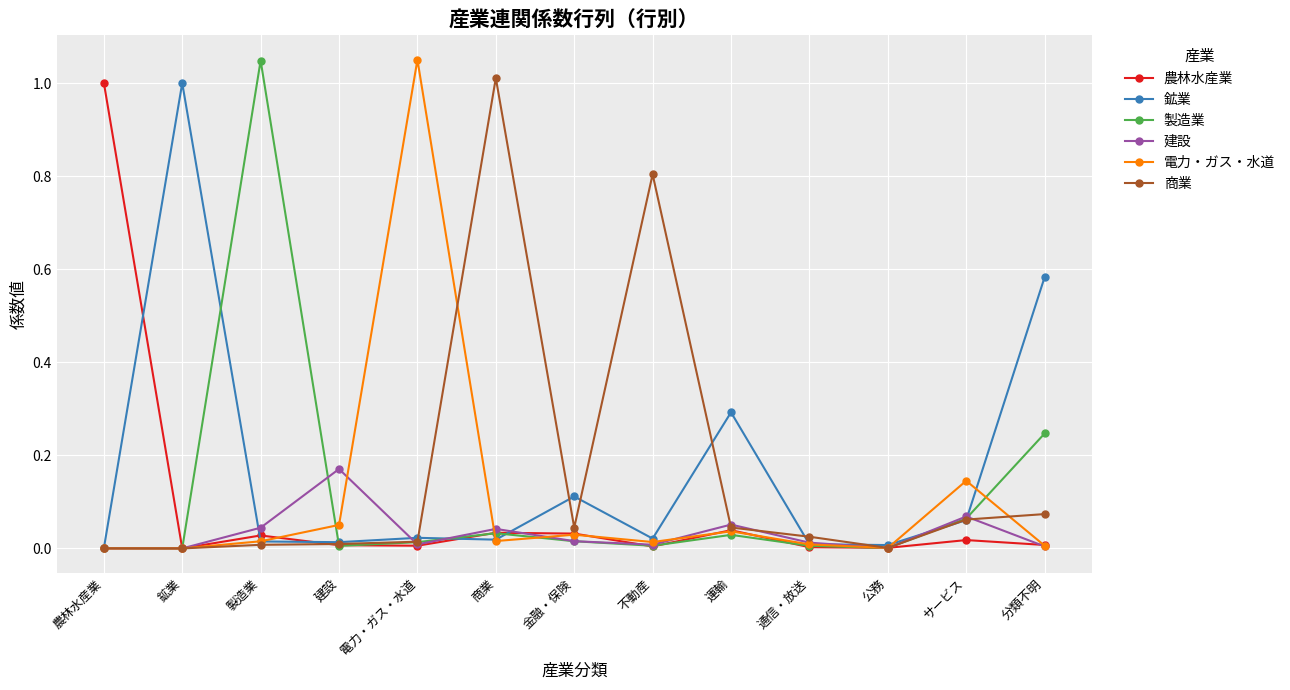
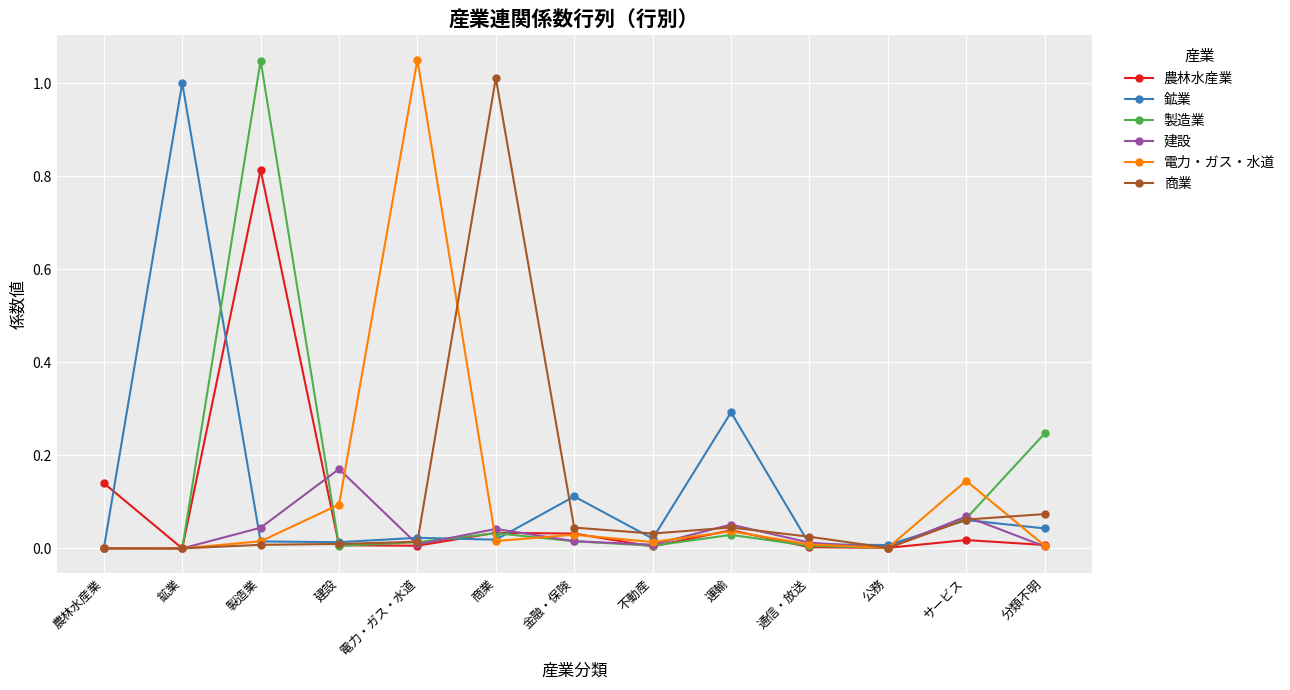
  {
    "農林水産業": {
-     "農林水産業": 1.00,
-     "製造業": 0.03,
+     "農林水産業": 0.14,
+     "製造業": 0.81,
      "サービス": 0.02
    },
    "鉱業": {
      "鉱業": 1.00,
      "電力・ガス・水道": 0.02,
      "金融・保険": 0.11,
      "不動産": 0.02,
      "運輸": 0.29,
      "公務": 0.01,
-     "分類不明": 0.58
+     "分類不明": 0.04
    },
    "製造業": {
      "製造業": 1.05,
      "運輸": 0.03,
      "分類不明": 0.25
    },
    "建設": {
      "製造業": 0.04,
      "建設": 0.17,
      "商業": 0.04,
      "運輸": 0.05
    },
    "電力・ガス・水道": {
-     "建設": 0.05,
+     "建設": 0.09,
      "電力・ガス・水道": 1.05,
      "不動産": 0.01,
      "サービス": 0.15
    },
    "商業": {
      "製造業": 0.01,
      "商業": 1.01,
      "金融・保険": 0.04,
-     "不動産": 0.80,
+     "不動産": 0.03,
      "運輸": 0.04,
      "通信・放送": 0.03,
      "分類不明": 0.07
    }
  }
